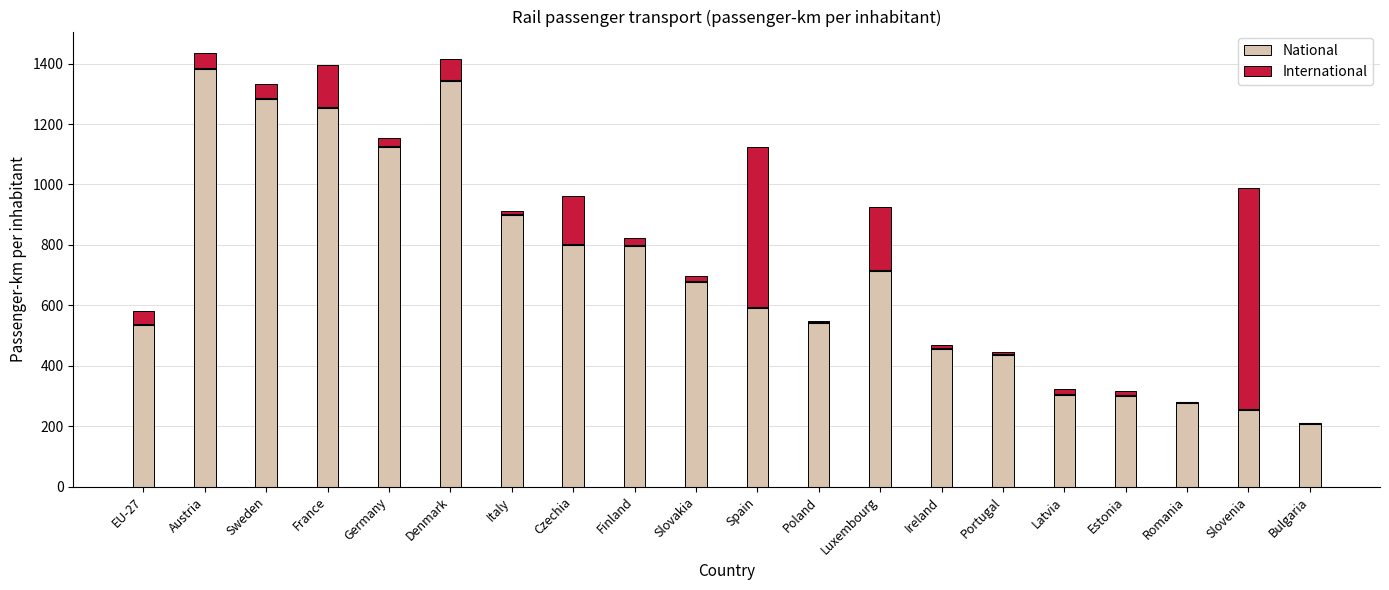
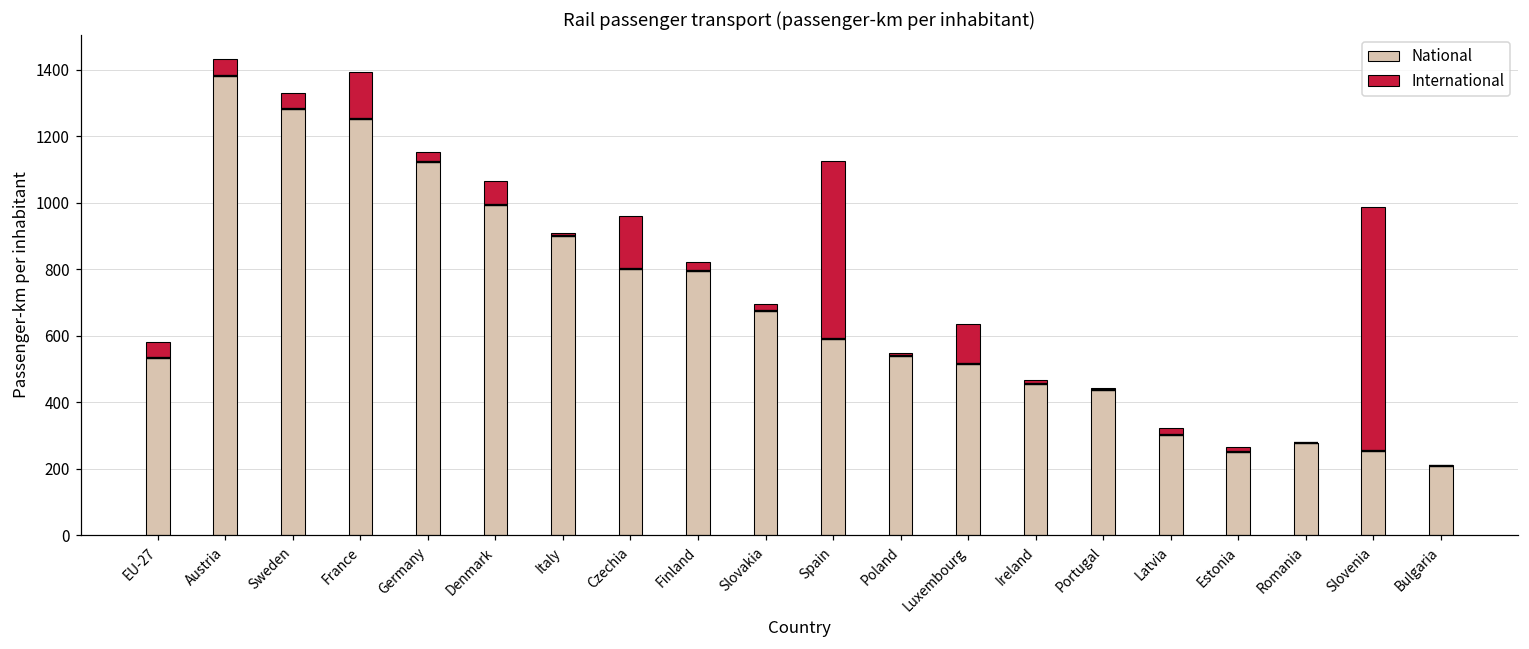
  {
    "National": {
      "EU-27": 530,
      "Austria": 1380,
      "Sweden": 1280,
      "France": 1250,
      "Germany": 1120,
-     "Denmark": 1340,
+     "Denmark": 990,
      "Italy": 900,
      "Czechia": 800,
      "Finland": 800,
      "Slovakia": 680,
      "Spain": 590,
      "Poland": 540,
-     "Luxembourg": 710,
+     "Luxembourg": 520,
      "Ireland": 450,
      "Portugal": 440,
      "Latvia": 300,
-     "Estonia": 300,
+     "Estonia": 250,
      "Romania": 280,
      "Slovenia": 250,
      "Bulgaria": 210
    },
    "International": {
      "EU-27": 50,
      "Austria": 50,
      "Sweden": 50,
      "France": 140,
      "Germany": 30,
      "Denmark": 70,
      "Italy": 10,
      "Czechia": 160,
      "Finland": 30,
      "Slovakia": 20,
      "Spain": 530,
      "Poland": 10,
-     "Luxembourg": 210,
+     "Luxembourg": 120,
      "Ireland": 10,
      "Latvia": 20,
      "Estonia": 20,
      "Slovenia": 740
    }
  }
